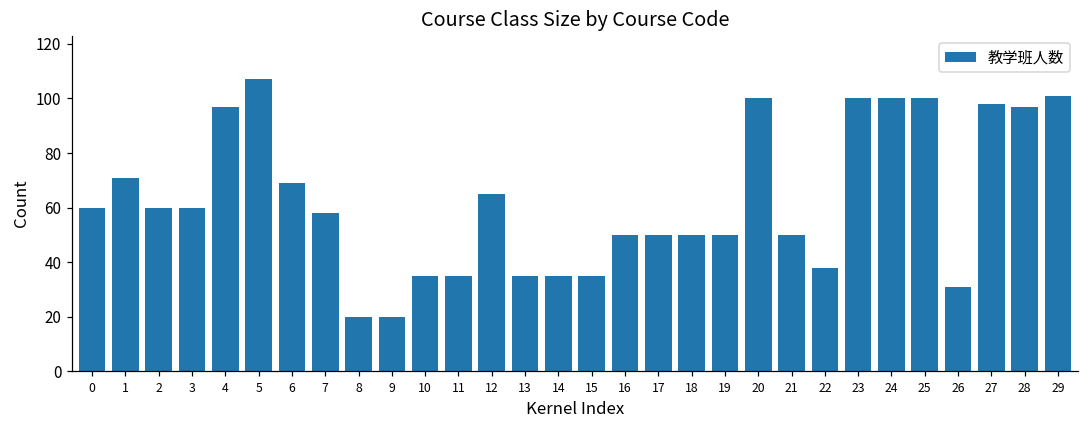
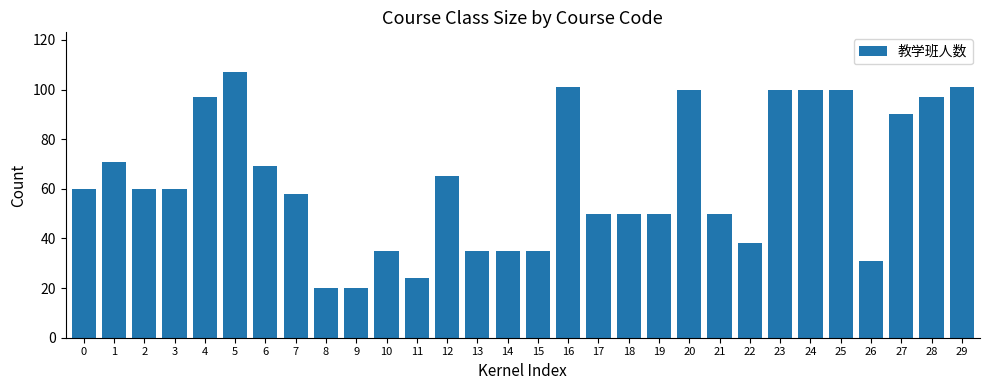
  {
    "0": 60,
    "1": 71,
    "2": 60,
    "3": 60,
    "4": 97,
    "5": 107,
    "6": 69,
    "7": 58,
    "8": 20,
    "9": 20,
    "10": 35,
-   "11": 35,
+   "11": 24,
    "12": 65,
    "13": 35,
    "14": 35,
    "15": 35,
-   "16": 50,
+   "16": 101,
    "17": 50,
    "18": 50,
    "19": 50,
    "20": 100,
    "21": 50,
    "22": 38,
    "23": 100,
    "24": 100,
    "25": 100,
    "26": 31,
-   "27": 98,
+   "27": 90,
    "28": 97,
    "29": 101
  }
